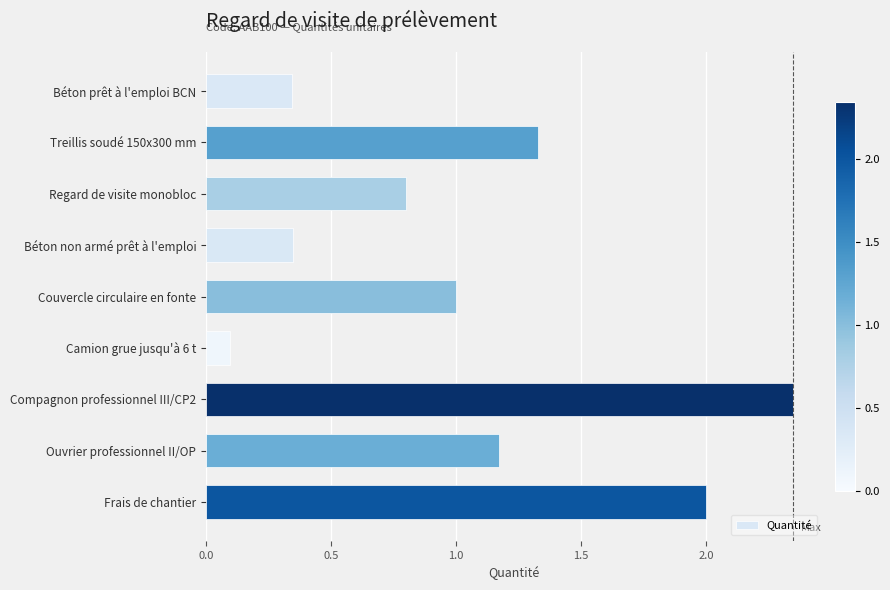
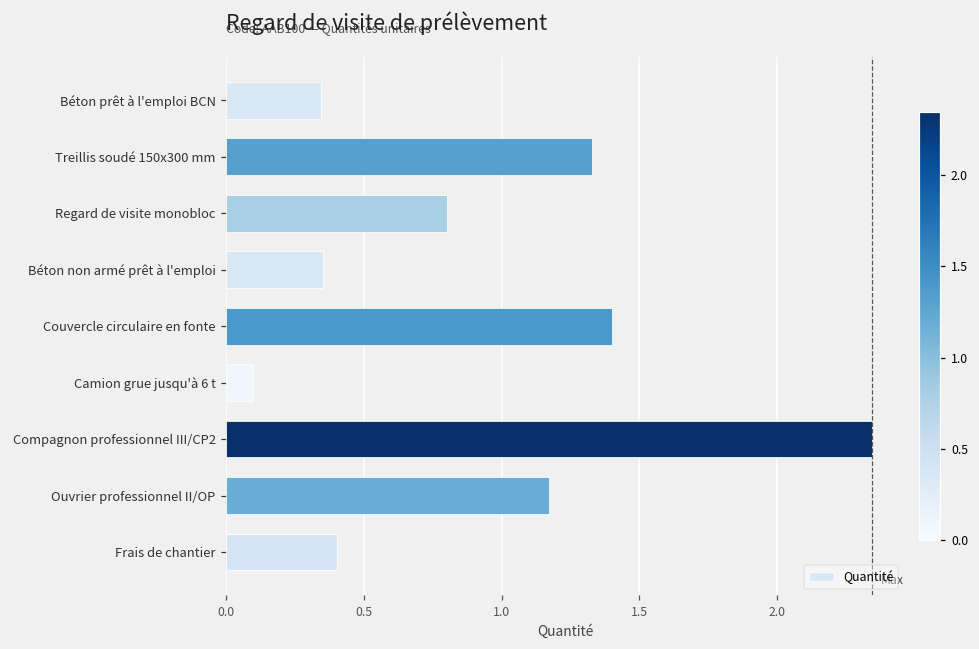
  {
    "Béton prêt à l'emploi BCN": 0.34,
    "Treillis soudé 150x300 mm": 1.33,
    "Regard de visite monobloc": 0.8,
    "Béton non armé prêt à l'emploi": 0.35,
-   "Couvercle circulaire en fonte": 1.0,
+   "Couvercle circulaire en fonte": 1.4,
    "Camion grue jusqu'à 6 t": 0.1,
    "Compagnon professionnel III/CP2": 2.35,
    "Ouvrier professionnel II/OP": 1.17,
-   "Frais de chantier": 2.0
+   "Frais de chantier": 0.4
  }
